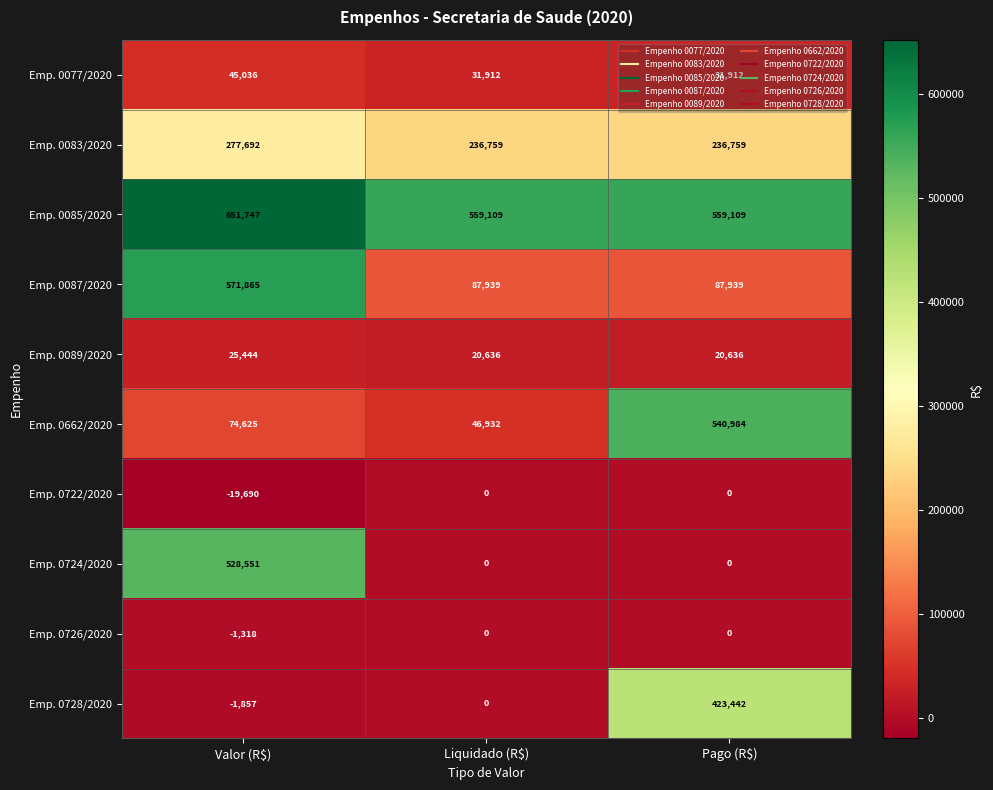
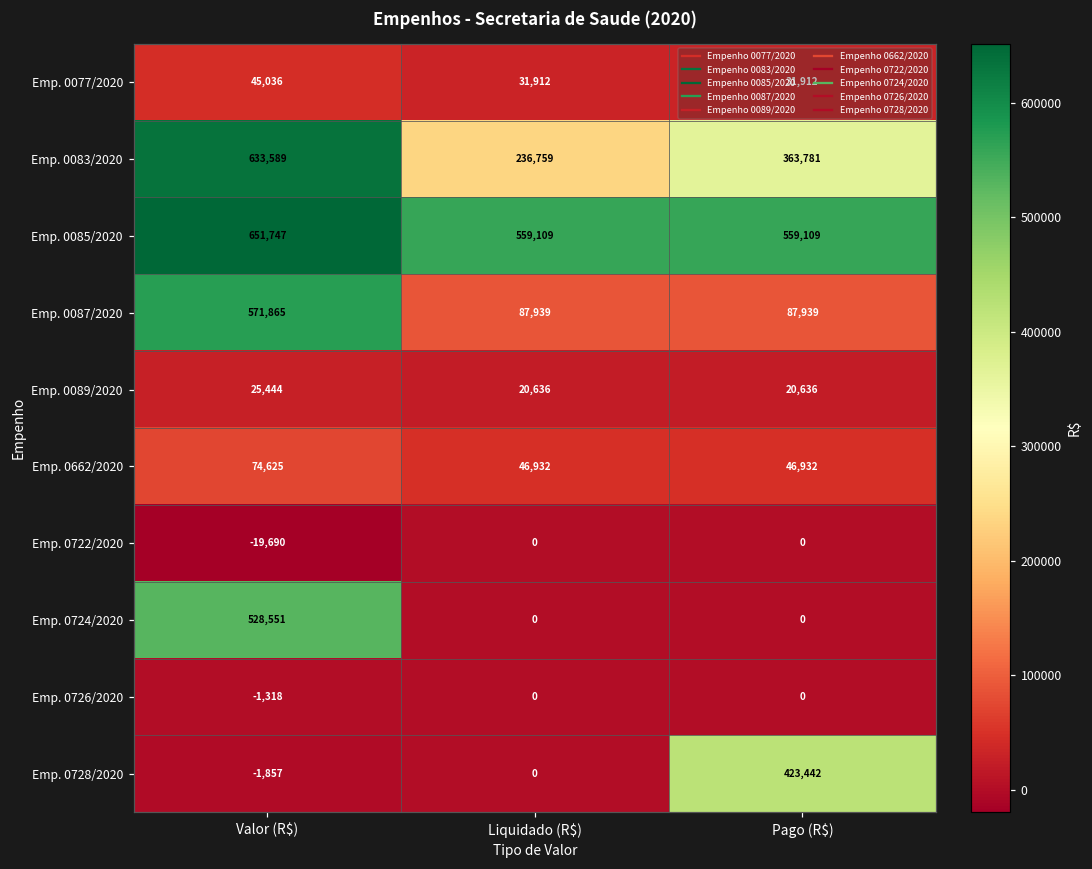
  {
    "Emp. 0077/2020": {
      "Valor (R$)": "45,036",
      "Liquidado (R$)": "31,912"
    },
    "Emp. 0083/2020": {
-     "Valor (R$)": "277,692",
+     "Valor (R$)": "633,589",
      "Liquidado (R$)": "236,759",
-     "Pago (R$)": "236,759"
+     "Pago (R$)": "363,781"
    },
    "Emp. 0085/2020": {
      "Valor (R$)": "651,747",
      "Liquidado (R$)": "559,109",
      "Pago (R$)": "559,109"
    },
    "Emp. 0087/2020": {
      "Valor (R$)": "571,865",
      "Liquidado (R$)": "87,939",
      "Pago (R$)": "87,939"
    },
    "Emp. 0089/2020": {
      "Valor (R$)": "25,444",
      "Liquidado (R$)": "20,636",
      "Pago (R$)": "20,636"
    },
    "Emp. 0662/2020": {
      "Valor (R$)": "74,625",
      "Liquidado (R$)": "46,932",
-     "Pago (R$)": "540,984"
+     "Pago (R$)": "46,932"
    },
    "Emp. 0722/2020": {
      "Valor (R$)": "-19,690",
      "Liquidado (R$)": "0",
      "Pago (R$)": "0"
    },
    "Emp. 0724/2020": {
      "Valor (R$)": "528,551",
      "Liquidado (R$)": "0",
      "Pago (R$)": "0"
    },
    "Emp. 0726/2020": {
      "Valor (R$)": "-1,318",
      "Liquidado (R$)": "0",
      "Pago (R$)": "0"
    },
    "Emp. 0728/2020": {
      "Valor (R$)": "-1,857",
      "Liquidado (R$)": "0",
      "Pago (R$)": "423,442"
    }
  }
